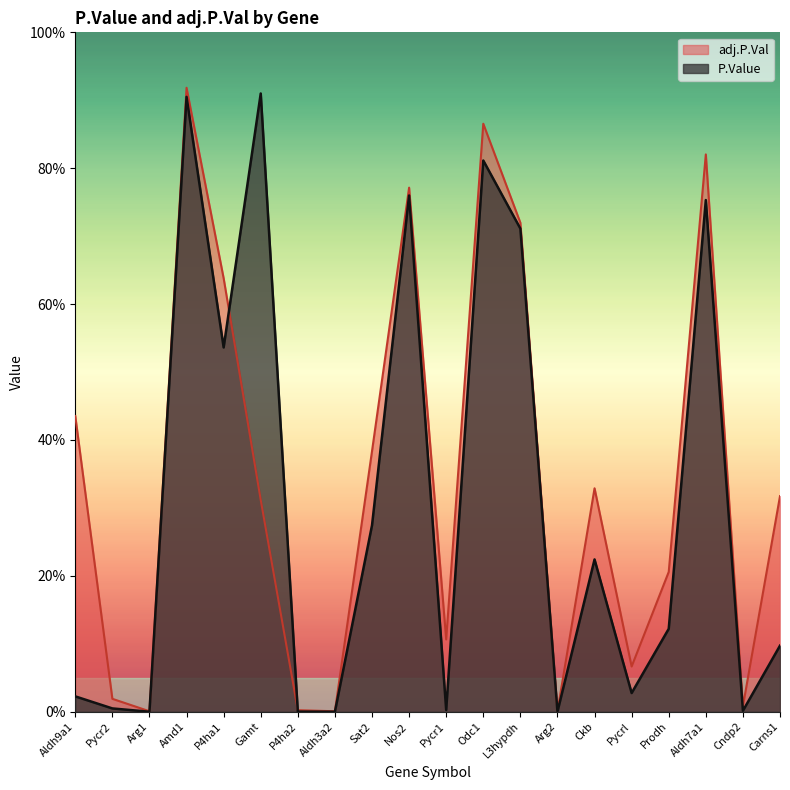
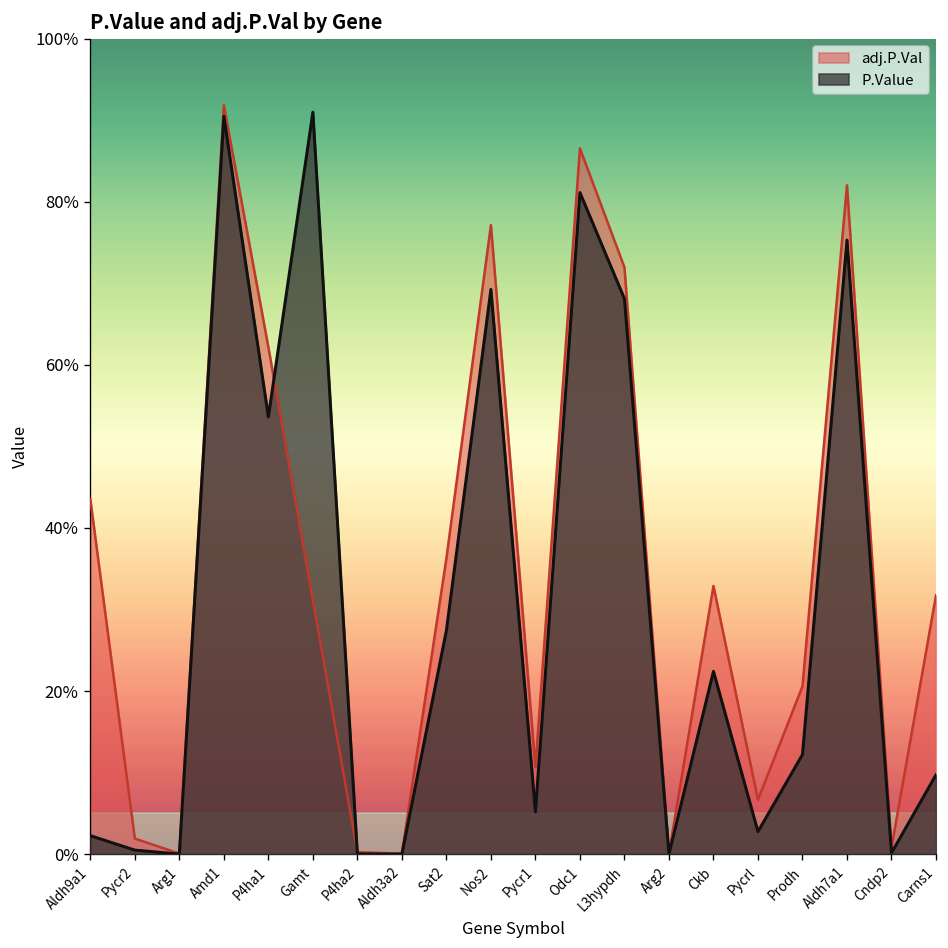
  {
    "adj.P.Val": {
      "Aldh9a1": "44%",
      "Pycr2": "2%",
      "Amd1": "92%",
-     "P4ha1": "64%",
+     "P4ha1": "62%",
      "Gamt": "31%",
-     "Sat2": "38%",
+     "Sat2": "36%",
      "Nos2": "77%",
      "Pycr1": "11%",
      "Odc1": "87%",
      "L3hypdh": "72%",
      "Ckb": "33%",
      "Pycrl": "7%",
      "Prodh": "21%",
      "Aldh7a1": "82%",
      "Cndp2": "1%",
      "Carns1": "32%"
    },
    "P.Value": {
      "Aldh9a1": "2%",
      "Pycr2": "0%",
      "Amd1": "91%",
      "P4ha1": "54%",
      "Gamt": "91%",
      "Sat2": "27%",
-     "Nos2": "76%",
-     "Pycr1": "0%",
+     "Nos2": "69%",
+     "Pycr1": "5%",
      "Odc1": "81%",
-     "L3hypdh": "71%",
+     "L3hypdh": "68%",
      "Ckb": "22%",
      "Pycrl": "3%",
      "Prodh": "12%",
      "Aldh7a1": "75%",
      "Cndp2": "0%",
      "Carns1": "10%"
    }
  }
